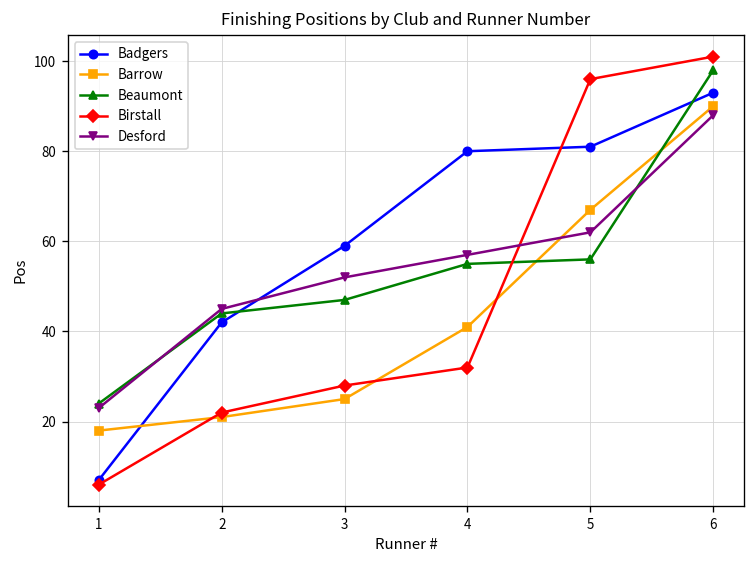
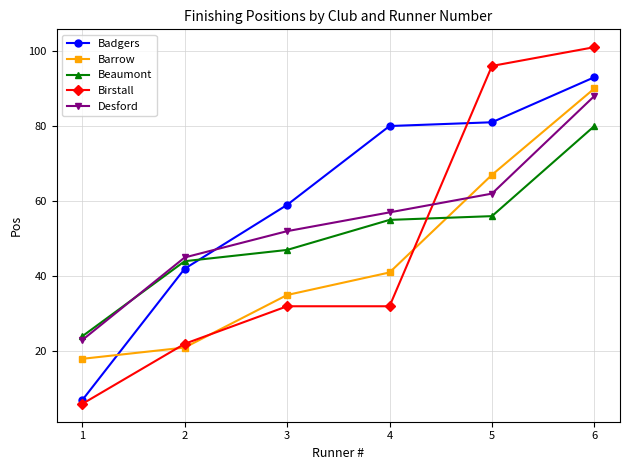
  {
    "Badgers": {
      "1": 7,
      "2": 42,
      "3": 59,
      "4": 80,
      "5": 81,
      "6": 93
    },
    "Barrow": {
      "1": 18,
      "2": 21,
-     "3": 25,
+     "3": 35,
      "4": 41,
      "5": 67,
      "6": 90
    },
    "Beaumont": {
      "1": 24,
      "2": 44,
      "3": 47,
      "4": 55,
      "5": 56,
-     "6": 98
+     "6": 80
    },
    "Birstall": {
      "1": 6,
      "2": 22,
-     "3": 28,
+     "3": 32,
      "4": 32,
      "5": 96,
      "6": 101
    },
    "Desford": {
      "1": 23,
      "2": 45,
      "3": 52,
      "4": 57,
      "5": 62,
      "6": 88
    }
  }
